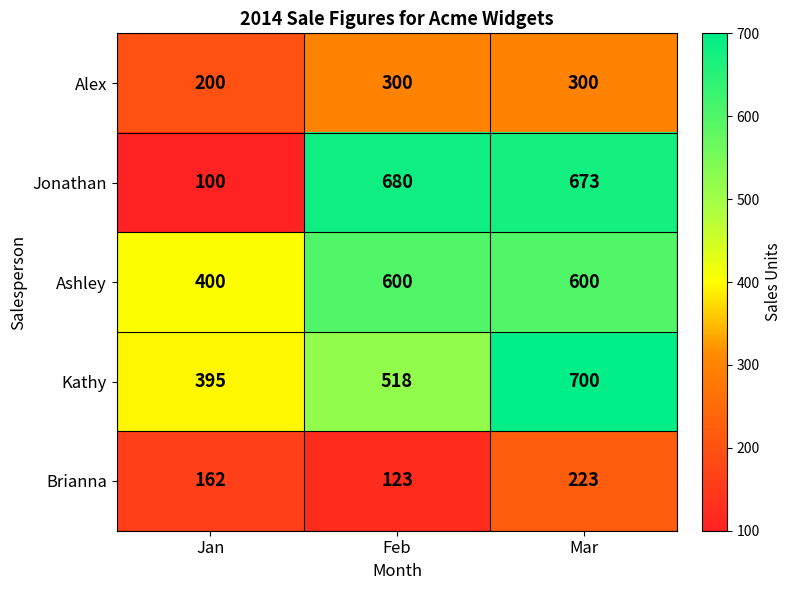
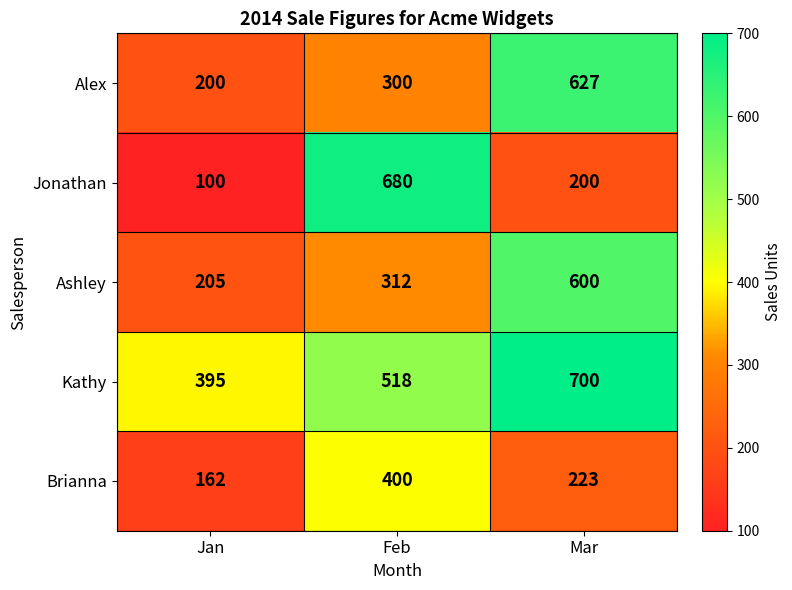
  {
    "Alex": {
      "Jan": 200,
      "Feb": 300,
-     "Mar": 300
+     "Mar": 627
    },
    "Jonathan": {
      "Jan": 100,
      "Feb": 680,
-     "Mar": 673
+     "Mar": 200
    },
    "Ashley": {
-     "Jan": 400,
-     "Feb": 600,
+     "Jan": 205,
+     "Feb": 312,
      "Mar": 600
    },
    "Kathy": {
      "Jan": 395,
      "Feb": 518,
      "Mar": 700
    },
    "Brianna": {
      "Jan": 162,
-     "Feb": 123,
+     "Feb": 400,
      "Mar": 223
    }
  }
